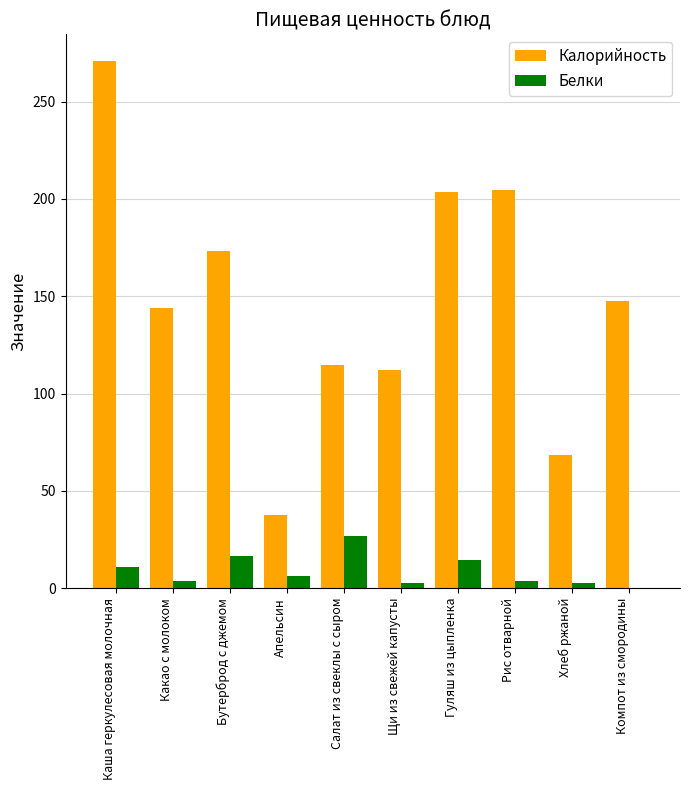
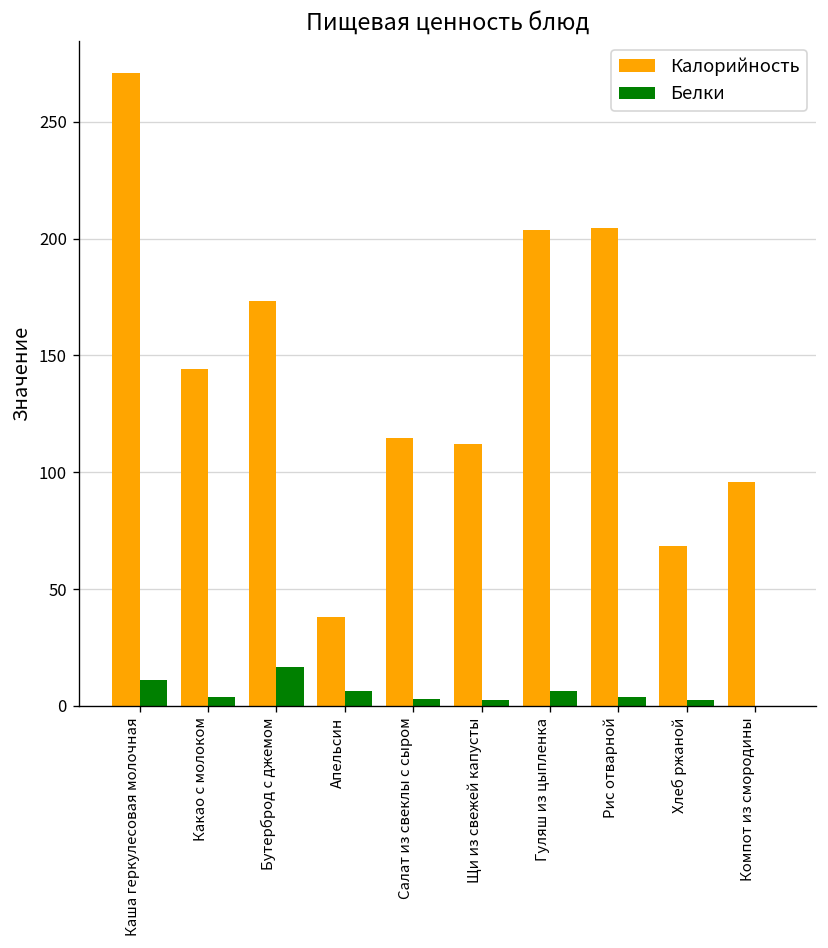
  {
    "Калорийность": {
      "Каша геркулесовая молочная": 271,
      "Какао с молоком": 144,
      "Бутерброд с джемом": 173,
      "Апельсин": 38,
      "Салат из свеклы с сыром": 115,
      "Щи из свежей капусты": 112,
      "Гуляш из цыпленка": 204,
      "Рис отварной": 205,
      "Хлеб ржаной": 68,
-     "Компот из смородины": 148
+     "Компот из смородины": 96
    },
    "Белки": {
      "Каша геркулесовая молочная": 11,
      "Какао с молоком": 4,
      "Бутерброд с джемом": 17,
      "Апельсин": 6,
-     "Салат из свеклы с сыром": 27,
+     "Салат из свеклы с сыром": 3,
      "Щи из свежей капусты": 3,
-     "Гуляш из цыпленка": 14,
+     "Гуляш из цыпленка": 6,
      "Рис отварной": 4,
      "Хлеб ржаной": 3
    }
  }
